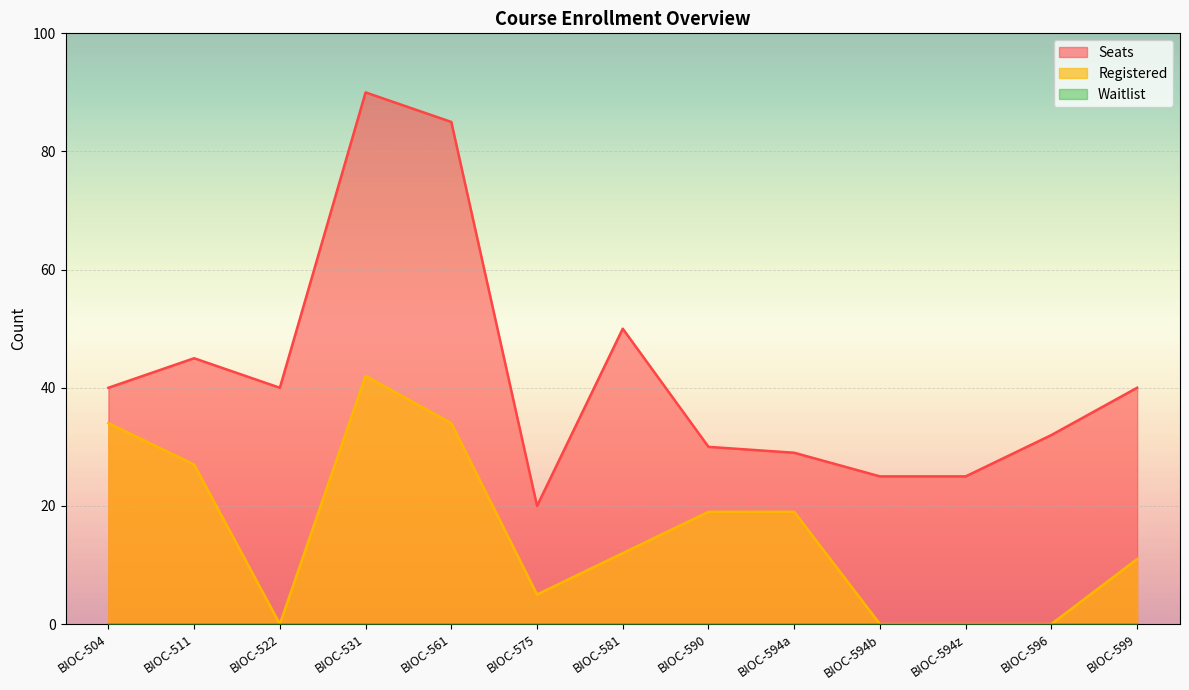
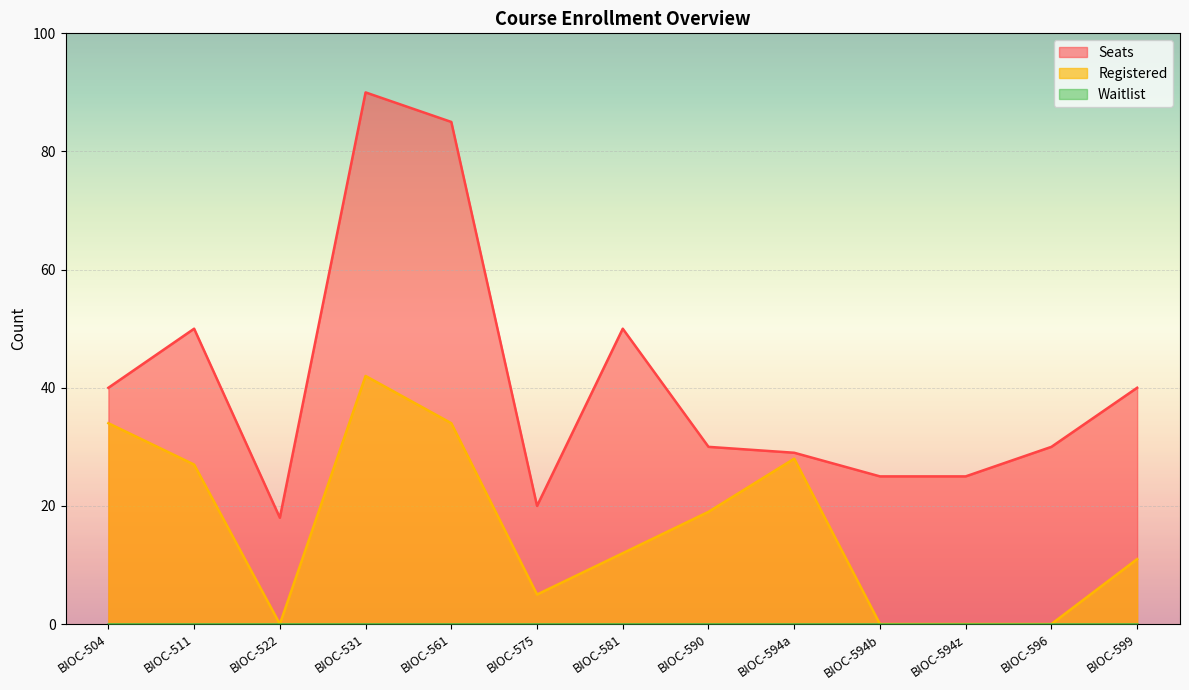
  {
    "Seats": {
      "BIOC-504": 40,
-     "BIOC-511": 45,
-     "BIOC-522": 40,
+     "BIOC-511": 50,
+     "BIOC-522": 18,
      "BIOC-531": 90,
      "BIOC-561": 85,
      "BIOC-575": 20,
      "BIOC-581": 50,
      "BIOC-590": 30,
      "BIOC-594a": 29,
      "BIOC-594b": 25,
      "BIOC-594z": 25,
-     "BIOC-596": 32,
+     "BIOC-596": 30,
      "BIOC-599": 40
    },
    "Registered": {
      "BIOC-504": 34,
      "BIOC-511": 27,
      "BIOC-531": 42,
      "BIOC-561": 34,
      "BIOC-575": 5,
      "BIOC-581": 12,
      "BIOC-590": 19,
-     "BIOC-594a": 19,
+     "BIOC-594a": 28,
      "BIOC-599": 11
    },
    "Waitlist": {
      "BIOC-504": 0,
      "BIOC-511": 0,
      "BIOC-531": 0,
      "BIOC-561": 0,
      "BIOC-575": 0,
      "BIOC-581": 0,
      "BIOC-590": 0,
      "BIOC-594a": 0,
      "BIOC-599": 0
    }
  }
